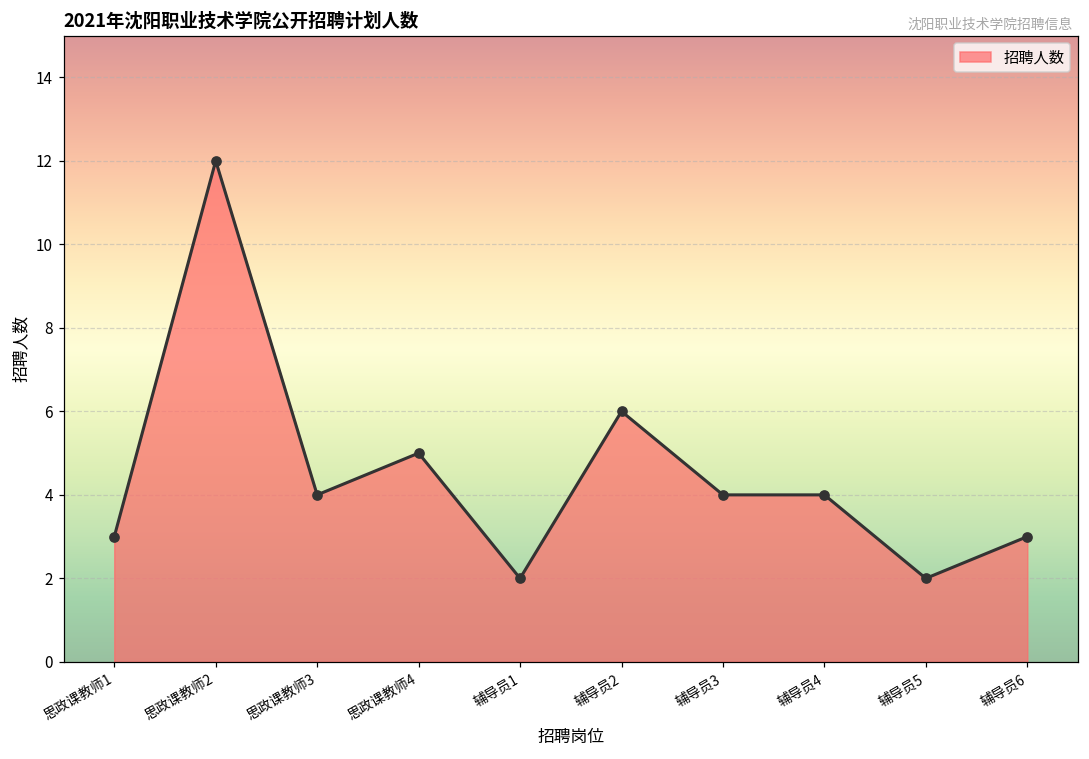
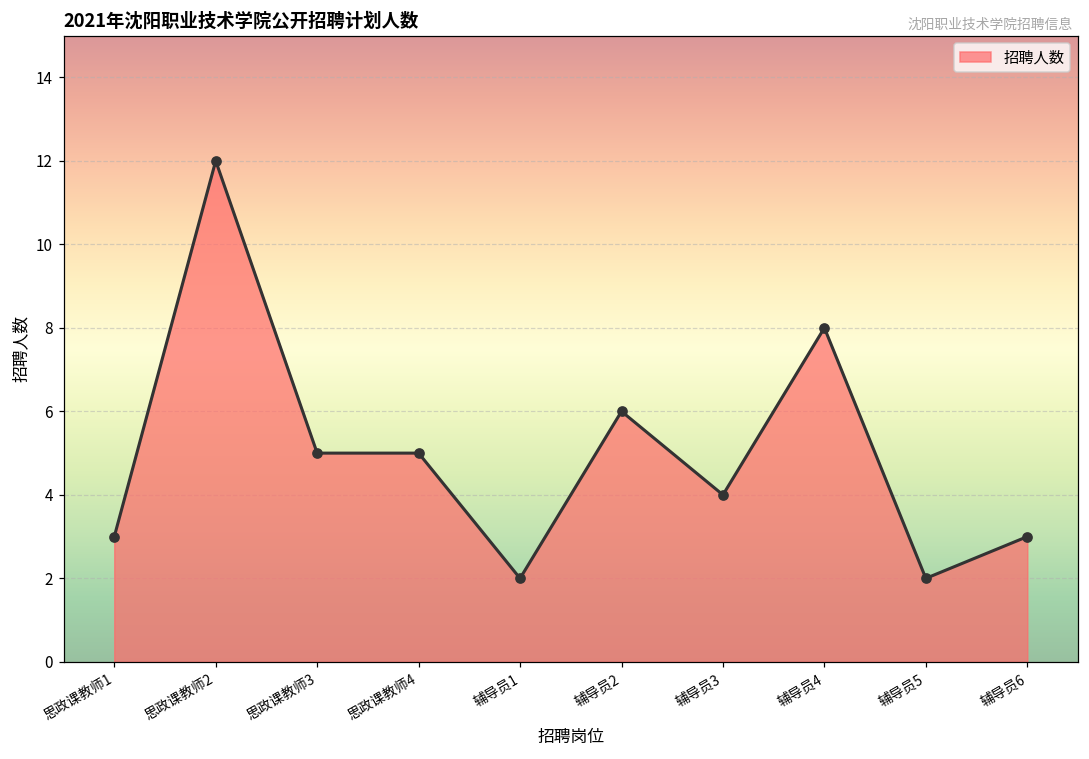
  {
    "思政课教师1": 3,
    "思政课教师2": 12,
-   "思政课教师3": 4,
+   "思政课教师3": 5,
    "思政课教师4": 5,
    "辅导员1": 2,
    "辅导员2": 6,
    "辅导员3": 4,
-   "辅导员4": 4,
+   "辅导员4": 8,
    "辅导员5": 2,
    "辅导员6": 3
  }
